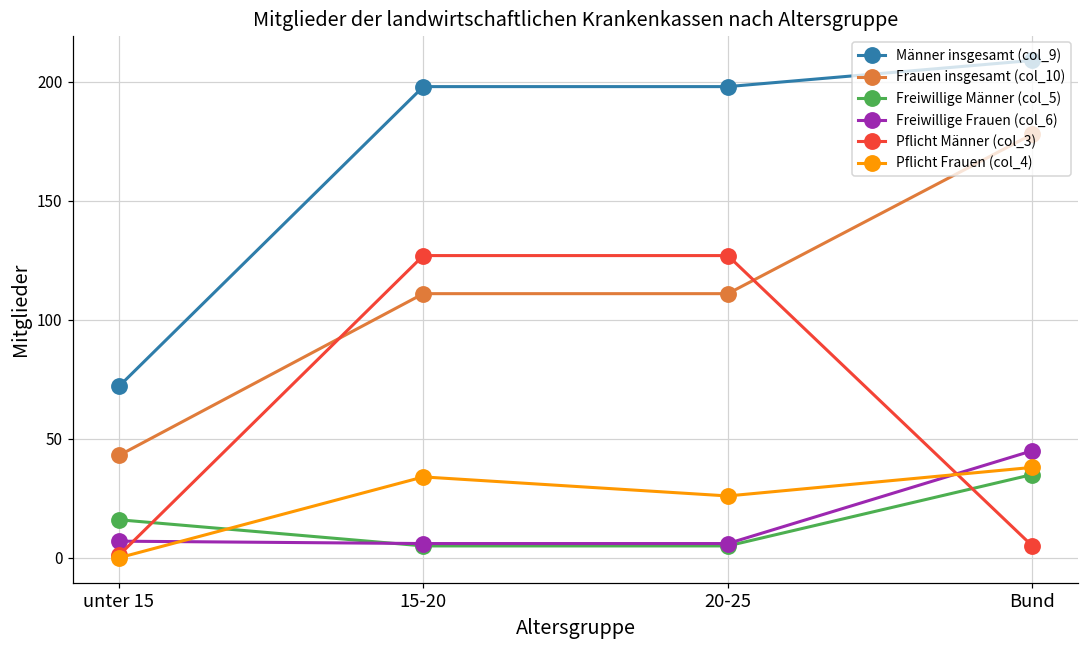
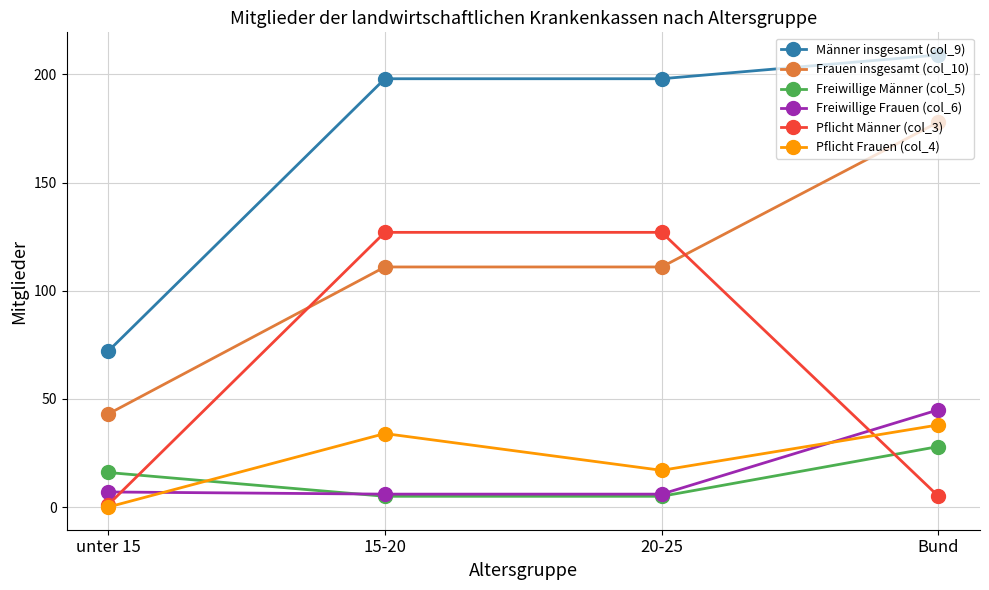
  {
    "Männer insgesamt (col_9)": {
      "unter 15": 72,
      "15-20": 198,
      "20-25": 198
    },
    "Freiwillige Männer (col_5)": {
      "unter 15": 16,
-     "Bund": 35
+     "Bund": 28
    },
    "Freiwillige Frauen (col_6)": {
      "unter 15": 7,
      "Bund": 45
    },
    "Pflicht Frauen (col_4)": {
      "15-20": 34,
-     "20-25": 26,
+     "20-25": 17,
      "Bund": 38
    }
  }
